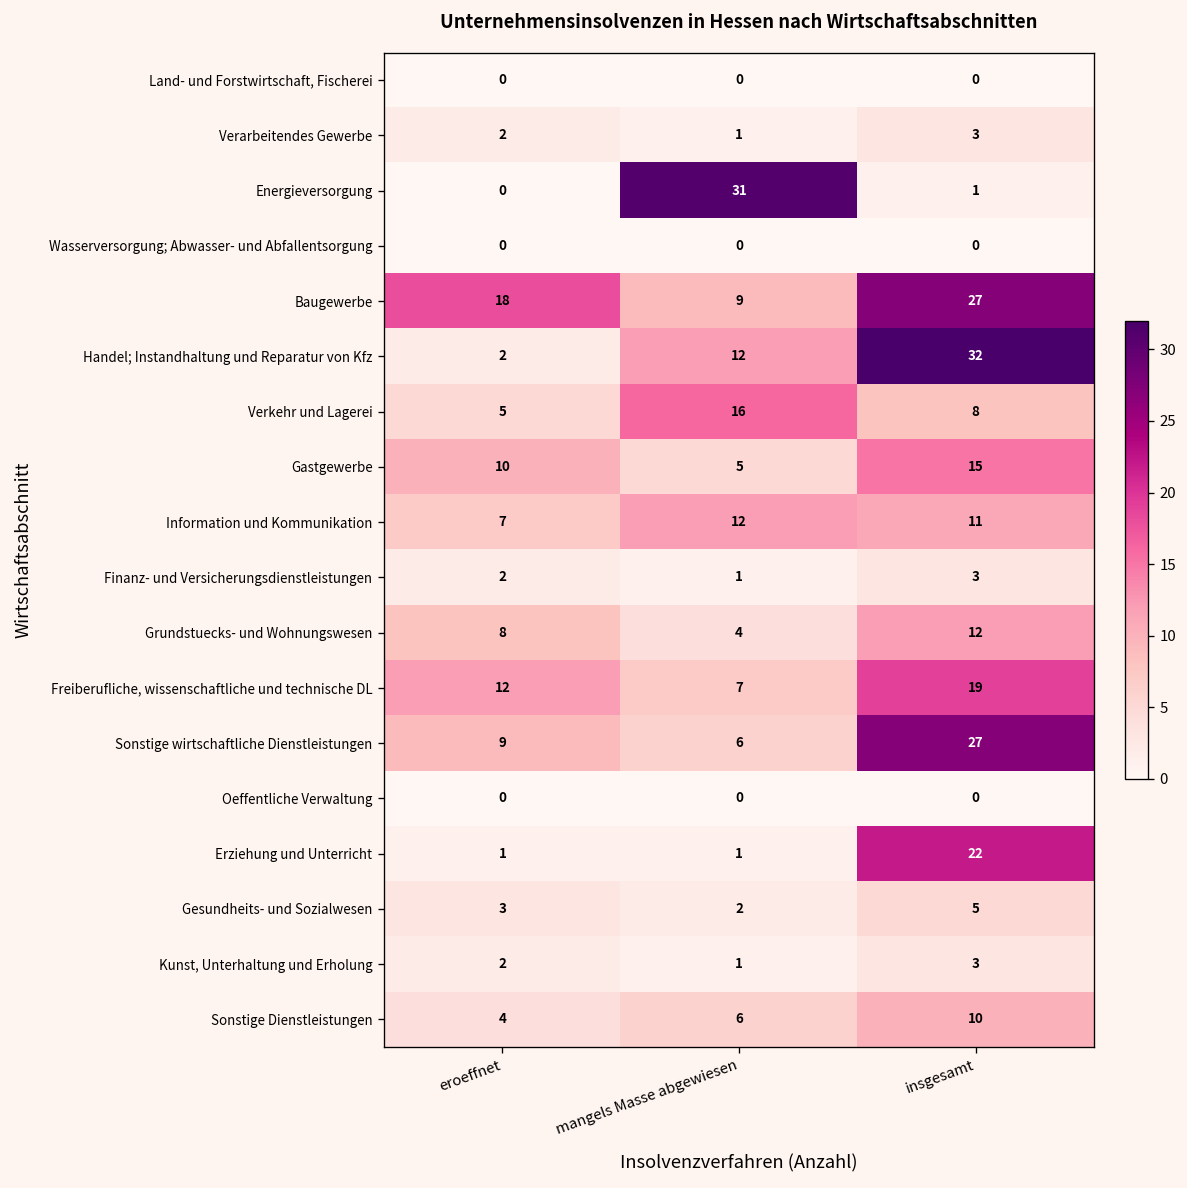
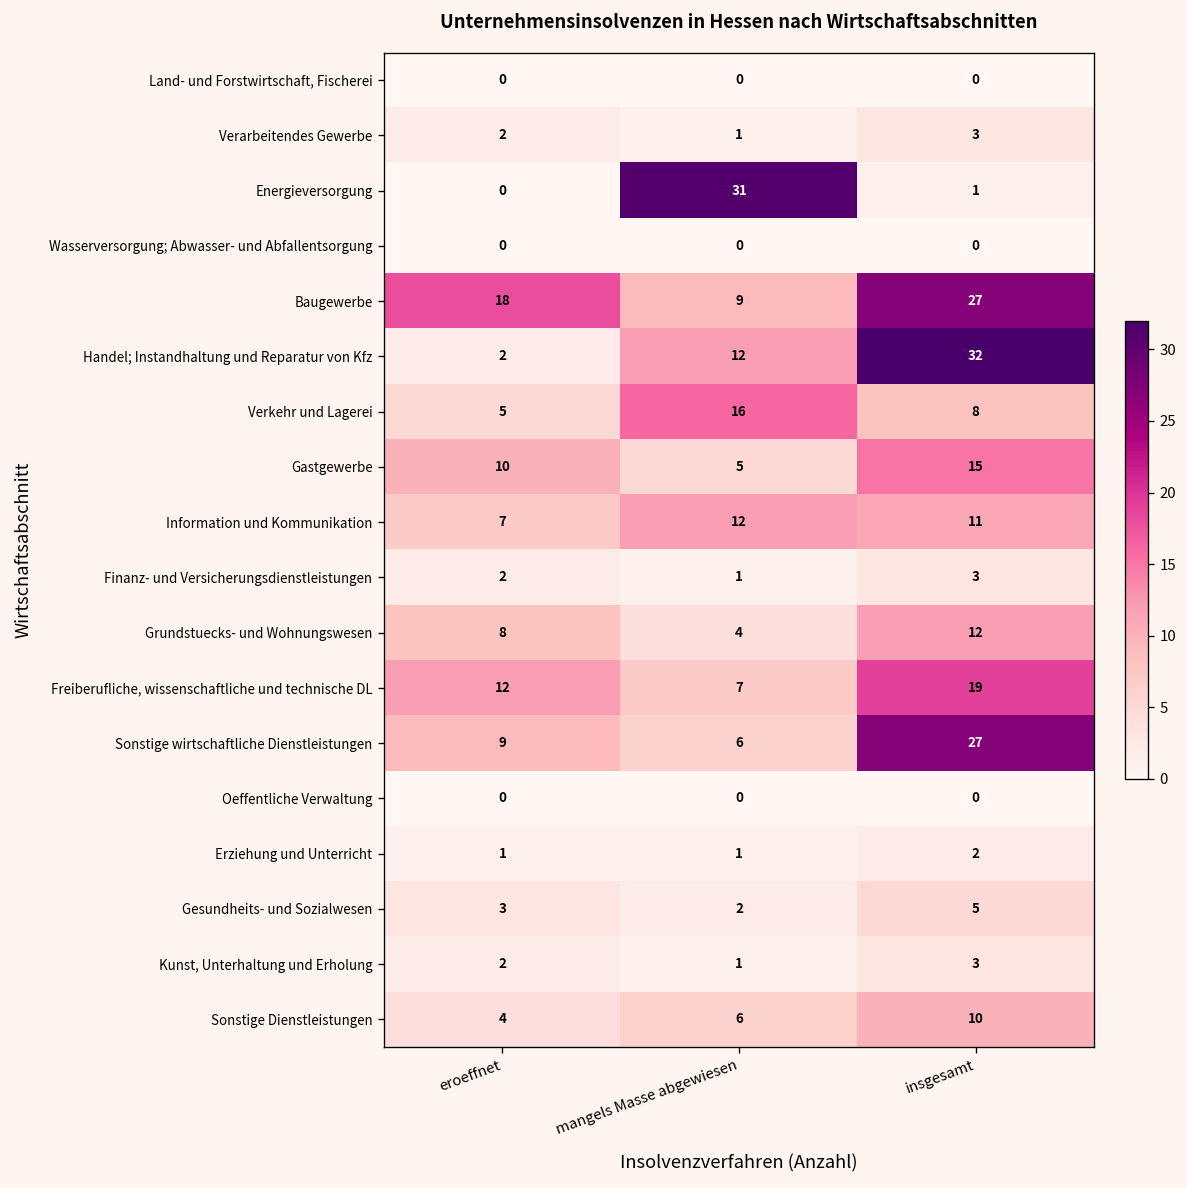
  {
    "Land- und Forstwirtschaft, Fischerei": {
      "eroeffnet": 0,
      "mangels Masse abgewiesen": 0,
      "insgesamt": 0
    },
    "Verarbeitendes Gewerbe": {
      "eroeffnet": 2,
      "mangels Masse abgewiesen": 1,
      "insgesamt": 3
    },
    "Energieversorgung": {
      "eroeffnet": 0,
      "mangels Masse abgewiesen": 31,
      "insgesamt": 1
    },
    "Wasserversorgung; Abwasser- und Abfallentsorgung": {
      "eroeffnet": 0,
      "mangels Masse abgewiesen": 0,
      "insgesamt": 0
    },
    "Baugewerbe": {
      "eroeffnet": 18,
      "mangels Masse abgewiesen": 9,
      "insgesamt": 27
    },
    "Handel; Instandhaltung und Reparatur von Kfz": {
      "eroeffnet": 2,
      "mangels Masse abgewiesen": 12,
      "insgesamt": 32
    },
    "Verkehr und Lagerei": {
      "eroeffnet": 5,
      "mangels Masse abgewiesen": 16,
      "insgesamt": 8
    },
    "Gastgewerbe": {
      "eroeffnet": 10,
      "mangels Masse abgewiesen": 5,
      "insgesamt": 15
    },
    "Information und Kommunikation": {
      "eroeffnet": 7,
      "mangels Masse abgewiesen": 12,
      "insgesamt": 11
    },
    "Finanz- und Versicherungsdienstleistungen": {
      "eroeffnet": 2,
      "mangels Masse abgewiesen": 1,
      "insgesamt": 3
    },
    "Grundstuecks- und Wohnungswesen": {
      "eroeffnet": 8,
      "mangels Masse abgewiesen": 4,
      "insgesamt": 12
    },
    "Freiberufliche, wissenschaftliche und technische DL": {
      "eroeffnet": 12,
      "mangels Masse abgewiesen": 7,
      "insgesamt": 19
    },
    "Sonstige wirtschaftliche Dienstleistungen": {
      "eroeffnet": 9,
      "mangels Masse abgewiesen": 6,
      "insgesamt": 27
    },
    "Oeffentliche Verwaltung": {
      "eroeffnet": 0,
      "mangels Masse abgewiesen": 0,
      "insgesamt": 0
    },
    "Erziehung und Unterricht": {
      "eroeffnet": 1,
      "mangels Masse abgewiesen": 1,
-     "insgesamt": 22
+     "insgesamt": 2
    },
    "Gesundheits- und Sozialwesen": {
      "eroeffnet": 3,
      "mangels Masse abgewiesen": 2,
      "insgesamt": 5
    },
    "Kunst, Unterhaltung und Erholung": {
      "eroeffnet": 2,
      "mangels Masse abgewiesen": 1,
      "insgesamt": 3
    },
    "Sonstige Dienstleistungen": {
      "eroeffnet": 4,
      "mangels Masse abgewiesen": 6,
      "insgesamt": 10
    }
  }
